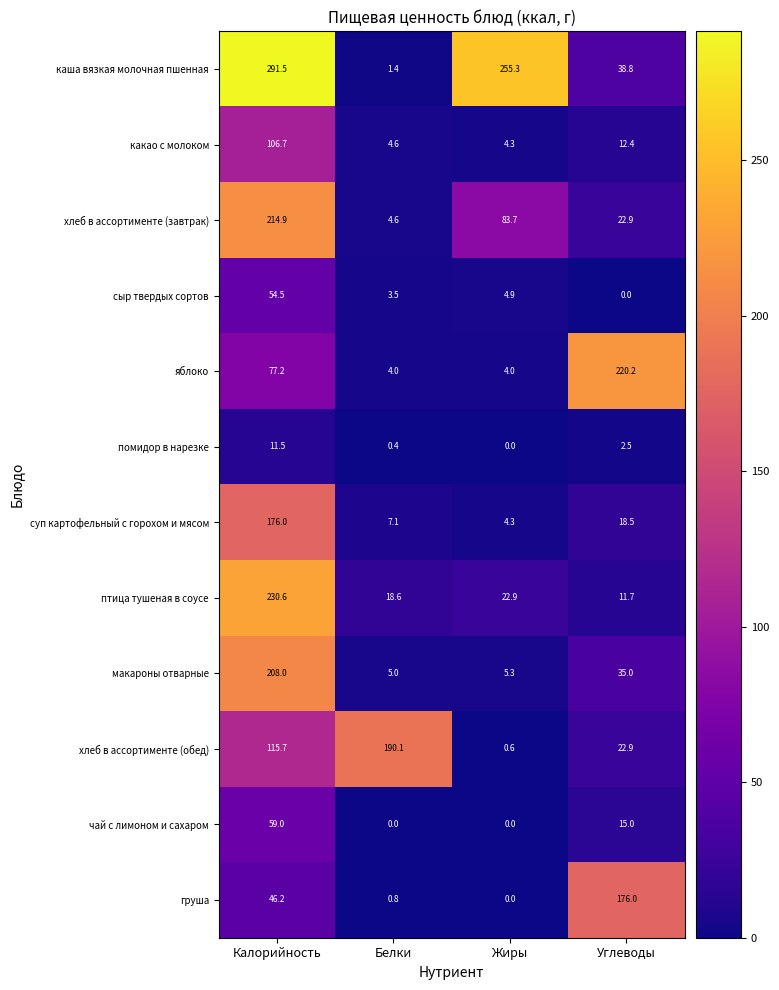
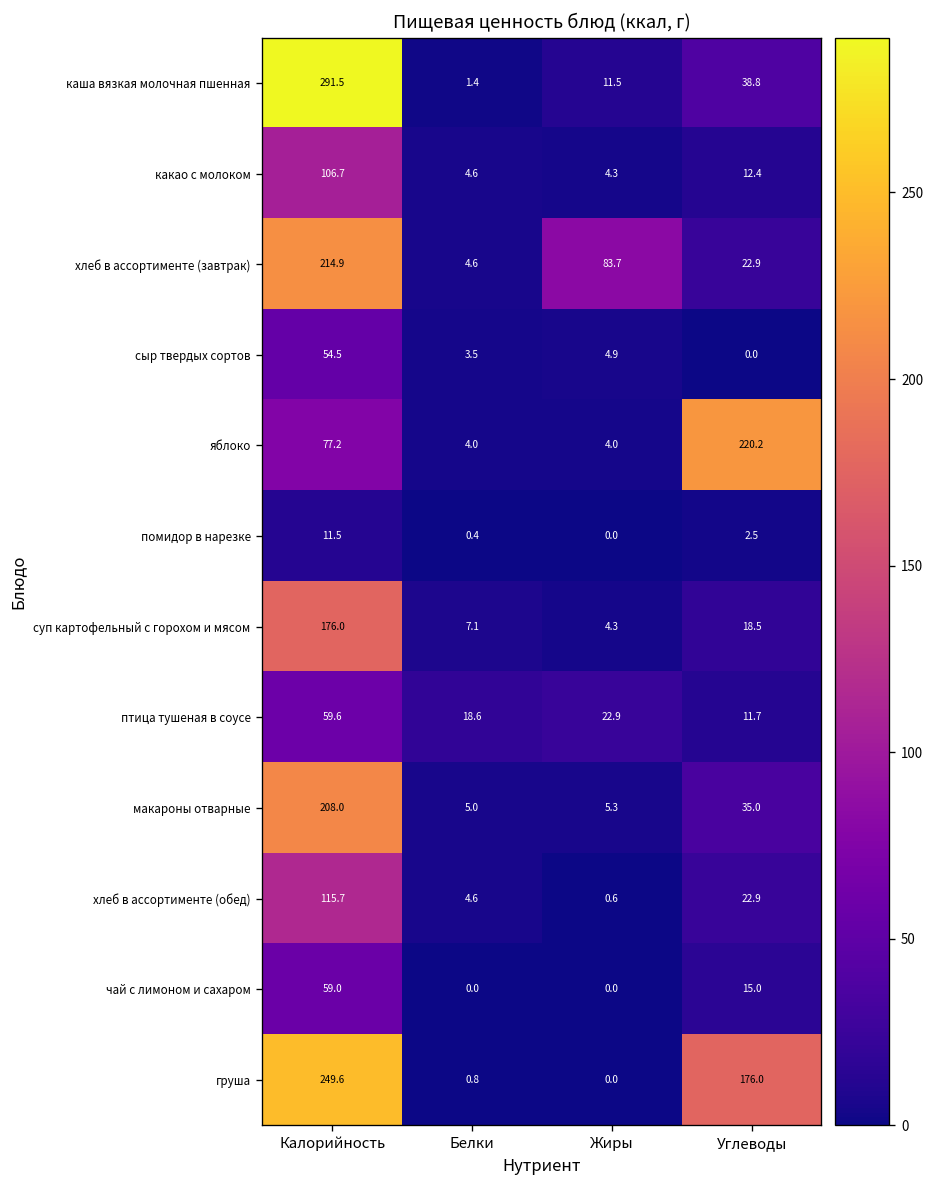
  {
    "каша вязкая молочная пшенная": {
      "Калорийность": 291.5,
      "Белки": 1.4,
-     "Жиры": 255.3,
+     "Жиры": 11.5,
      "Углеводы": 38.8
    },
    "какао с молоком": {
      "Калорийность": 106.7,
      "Белки": 4.6,
      "Жиры": 4.3,
      "Углеводы": 12.4
    },
    "хлеб в ассортименте (завтрак)": {
      "Калорийность": 214.9,
      "Белки": 4.6,
      "Жиры": 83.7,
      "Углеводы": 22.9
    },
    "сыр твердых сортов": {
      "Калорийность": 54.5,
      "Белки": 3.5,
      "Жиры": 4.9,
      "Углеводы": 0.0
    },
    "яблоко": {
      "Калорийность": 77.2,
      "Белки": 4.0,
      "Жиры": 4.0,
      "Углеводы": 220.2
    },
    "помидор в нарезке": {
      "Калорийность": 11.5,
      "Белки": 0.4,
      "Жиры": 0.0,
      "Углеводы": 2.5
    },
    "суп картофельный с горохом и мясом": {
      "Калорийность": 176.0,
      "Белки": 7.1,
      "Жиры": 4.3,
      "Углеводы": 18.5
    },
    "птица тушеная в соусе": {
-     "Калорийность": 230.6,
+     "Калорийность": 59.6,
      "Белки": 18.6,
      "Жиры": 22.9,
      "Углеводы": 11.7
    },
    "макароны отварные": {
      "Калорийность": 208.0,
      "Белки": 5.0,
      "Жиры": 5.3,
      "Углеводы": 35.0
    },
    "хлеб в ассортименте (обед)": {
      "Калорийность": 115.7,
-     "Белки": 190.1,
+     "Белки": 4.6,
      "Жиры": 0.6,
      "Углеводы": 22.9
    },
    "чай с лимоном и сахаром": {
      "Калорийность": 59.0,
      "Белки": 0.0,
      "Жиры": 0.0,
      "Углеводы": 15.0
    },
    "груша": {
-     "Калорийность": 46.2,
+     "Калорийность": 249.6,
      "Белки": 0.8,
      "Жиры": 0.0,
      "Углеводы": 176.0
    }
  }
